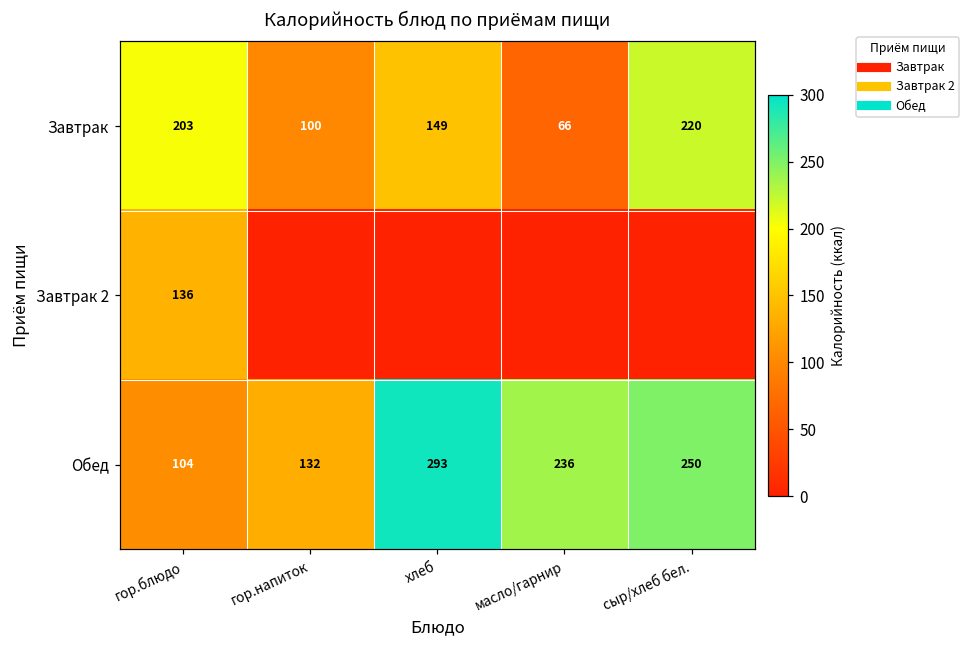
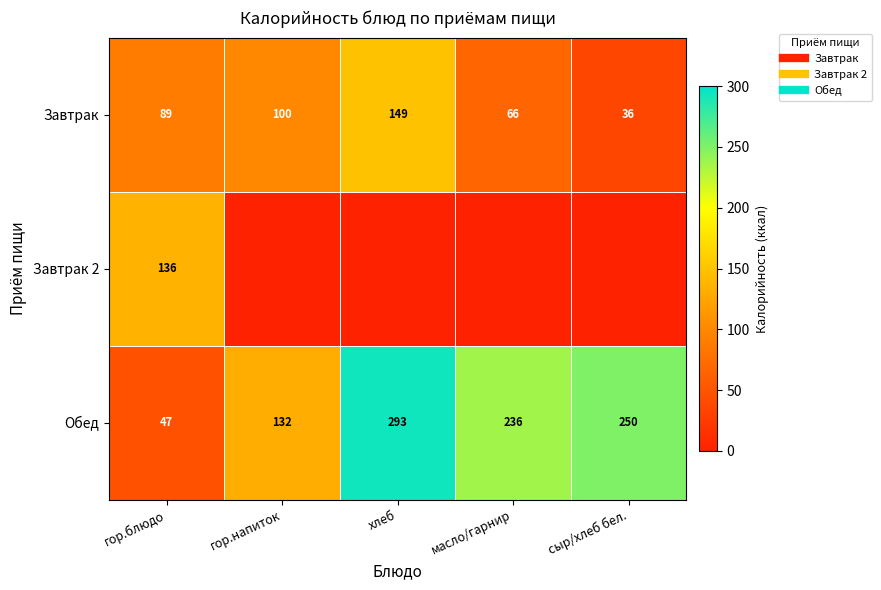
  {
    "Завтрак": {
-     "гор.блюдо": 203,
+     "гор.блюдо": 89,
      "гор.напиток": 100,
      "хлеб": 149,
      "масло/гарнир": 66,
-     "сыр/хлеб бел.": 220
+     "сыр/хлеб бел.": 36
    },
    "Завтрак 2": {
      "гор.блюдо": 136
    },
    "Обед": {
-     "гор.блюдо": 104,
+     "гор.блюдо": 47,
      "гор.напиток": 132,
      "хлеб": 293,
      "масло/гарнир": 236,
      "сыр/хлеб бел.": 250
    }
  }
